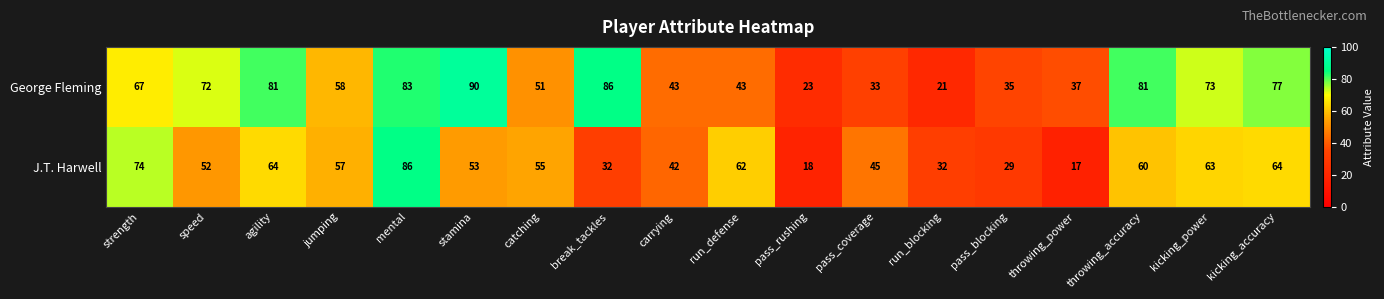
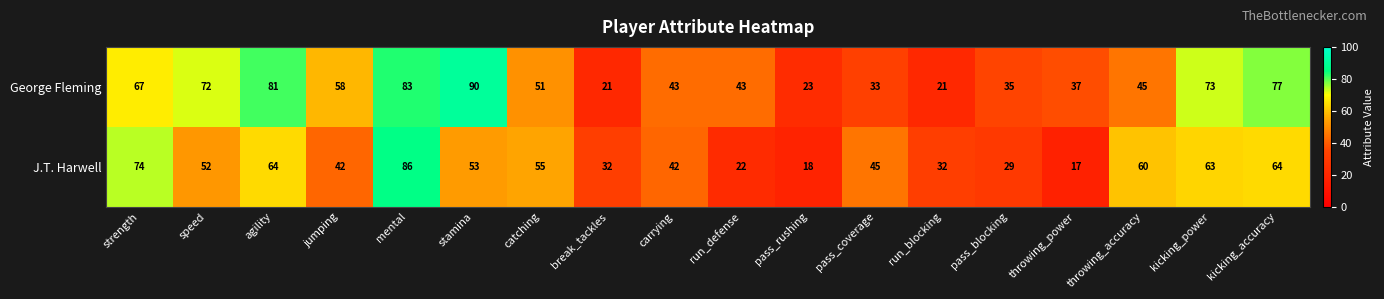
  {
    "George Fleming": {
      "strength": 67,
      "speed": 72,
      "agility": 81,
      "jumping": 58,
      "mental": 83,
      "stamina": 90,
      "catching": 51,
-     "break_tackles": 86,
+     "break_tackles": 21,
      "carrying": 43,
      "run_defense": 43,
      "pass_rushing": 23,
      "pass_coverage": 33,
      "run_blocking": 21,
      "pass_blocking": 35,
      "throwing_power": 37,
-     "throwing_accuracy": 81,
+     "throwing_accuracy": 45,
      "kicking_power": 73,
      "kicking_accuracy": 77
    },
    "J.T. Harwell": {
      "strength": 74,
      "speed": 52,
      "agility": 64,
-     "jumping": 57,
+     "jumping": 42,
      "mental": 86,
      "stamina": 53,
      "catching": 55,
      "break_tackles": 32,
      "carrying": 42,
-     "run_defense": 62,
+     "run_defense": 22,
      "pass_rushing": 18,
      "pass_coverage": 45,
      "run_blocking": 32,
      "pass_blocking": 29,
      "throwing_power": 17,
      "throwing_accuracy": 60,
      "kicking_power": 63,
      "kicking_accuracy": 64
    }
  }
